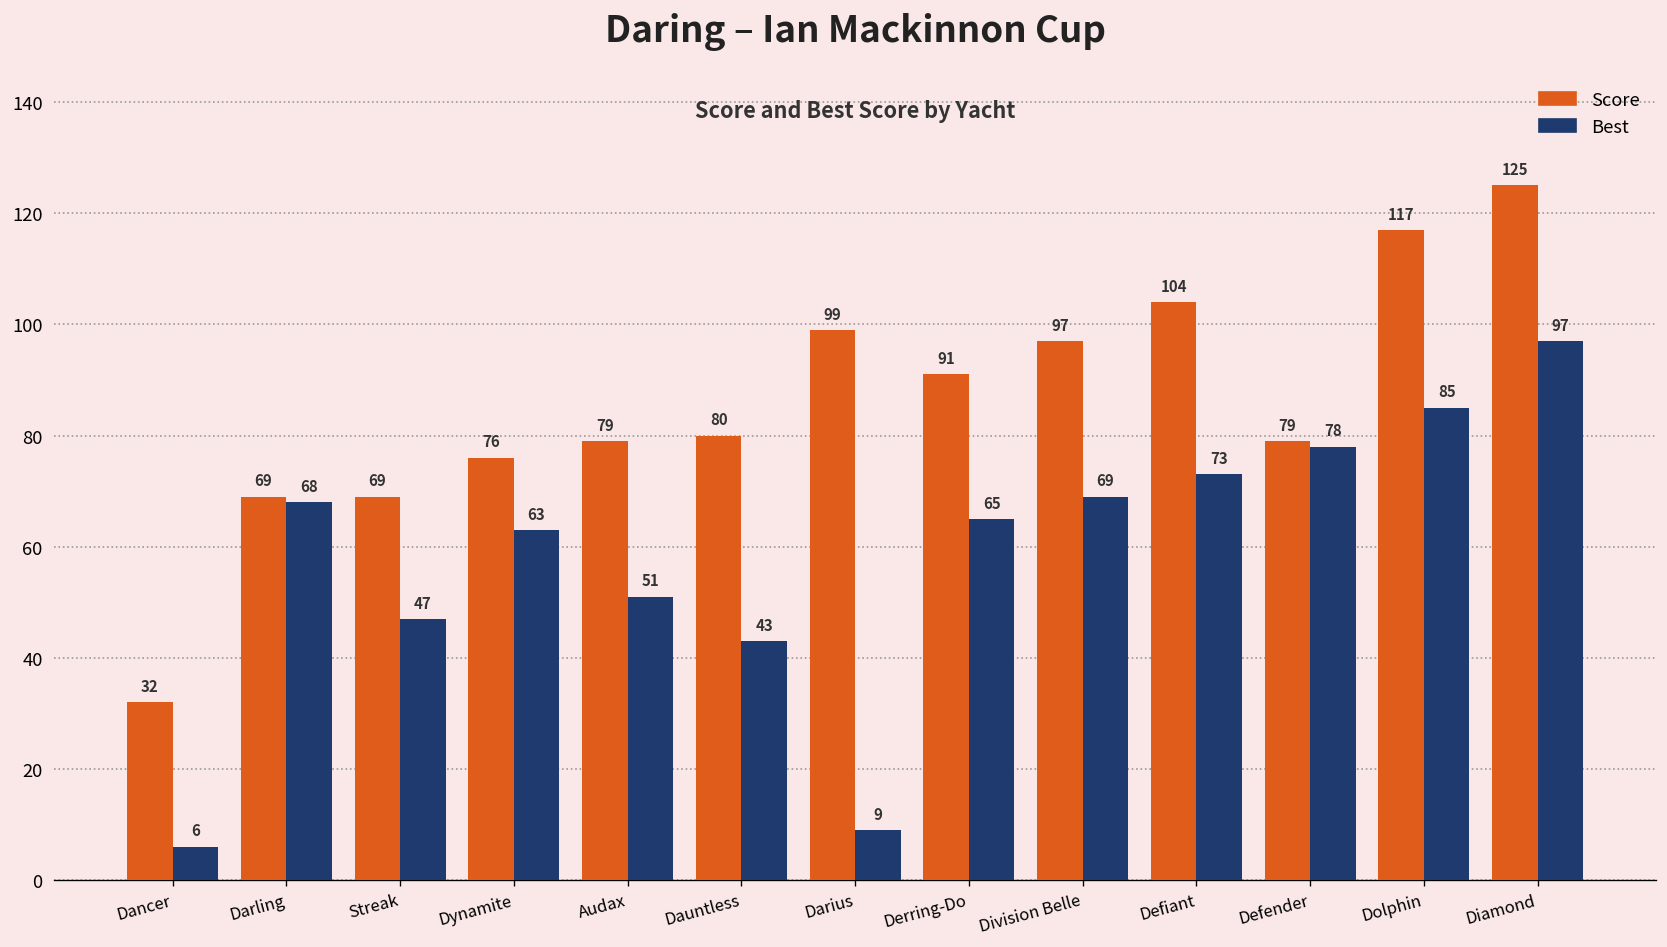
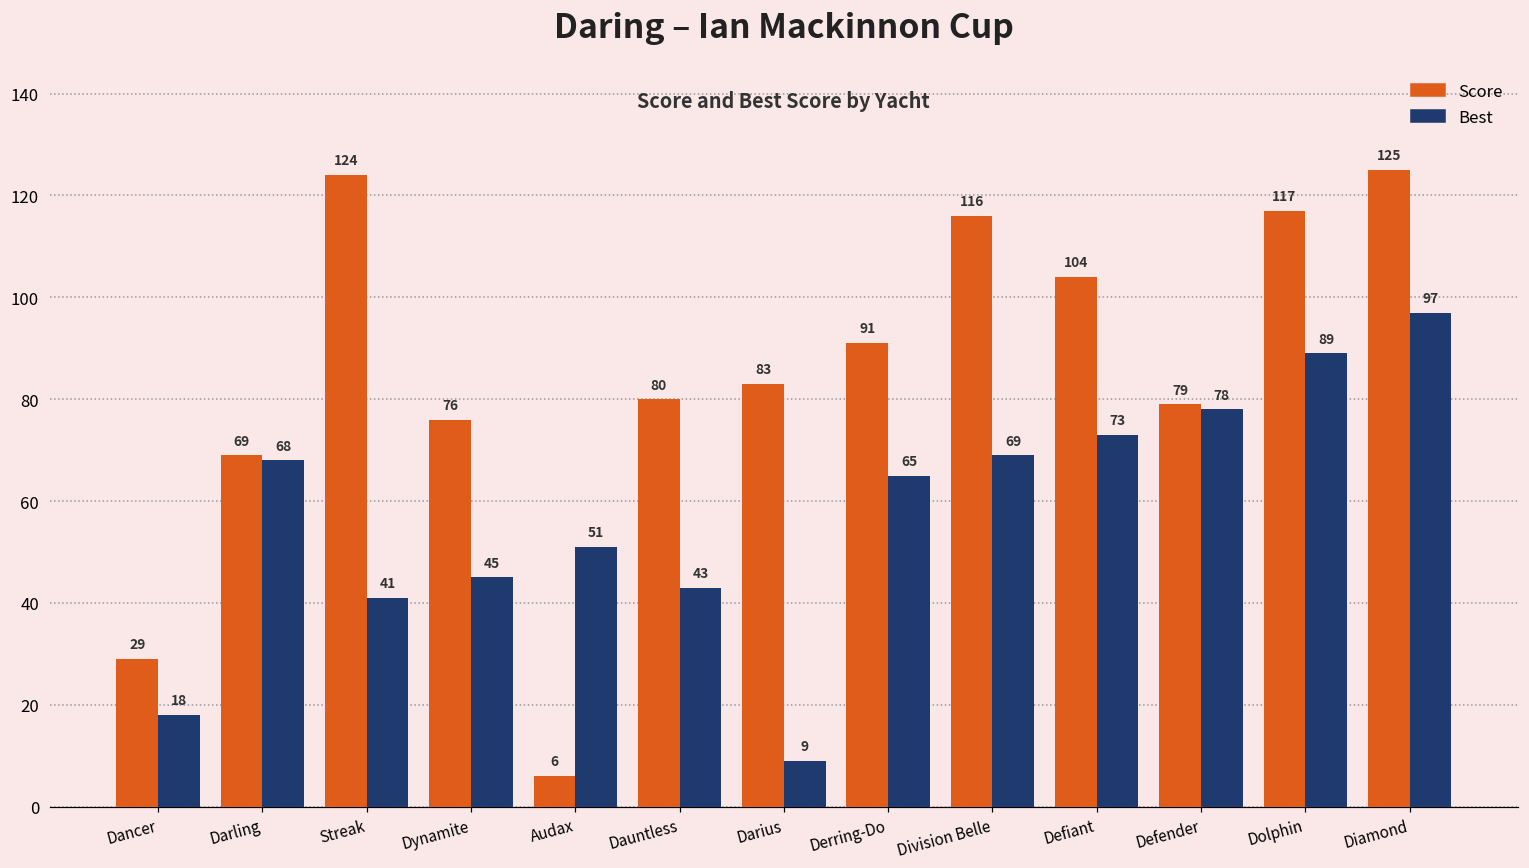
  {
    "Score": {
-     "Dancer": 32,
+     "Dancer": 29,
      "Darling": 69,
-     "Streak": 69,
+     "Streak": 124,
      "Dynamite": 76,
-     "Audax": 79,
+     "Audax": 6,
      "Dauntless": 80,
-     "Darius": 99,
+     "Darius": 83,
      "Derring-Do": 91,
-     "Division Belle": 97,
+     "Division Belle": 116,
      "Defiant": 104,
      "Defender": 79,
      "Dolphin": 117,
      "Diamond": 125
    },
    "Best": {
-     "Dancer": 6,
+     "Dancer": 18,
      "Darling": 68,
-     "Streak": 47,
-     "Dynamite": 63,
+     "Streak": 41,
+     "Dynamite": 45,
      "Audax": 51,
      "Dauntless": 43,
      "Darius": 9,
      "Derring-Do": 65,
      "Division Belle": 69,
      "Defiant": 73,
      "Defender": 78,
-     "Dolphin": 85,
+     "Dolphin": 89,
      "Diamond": 97
    }
  }
